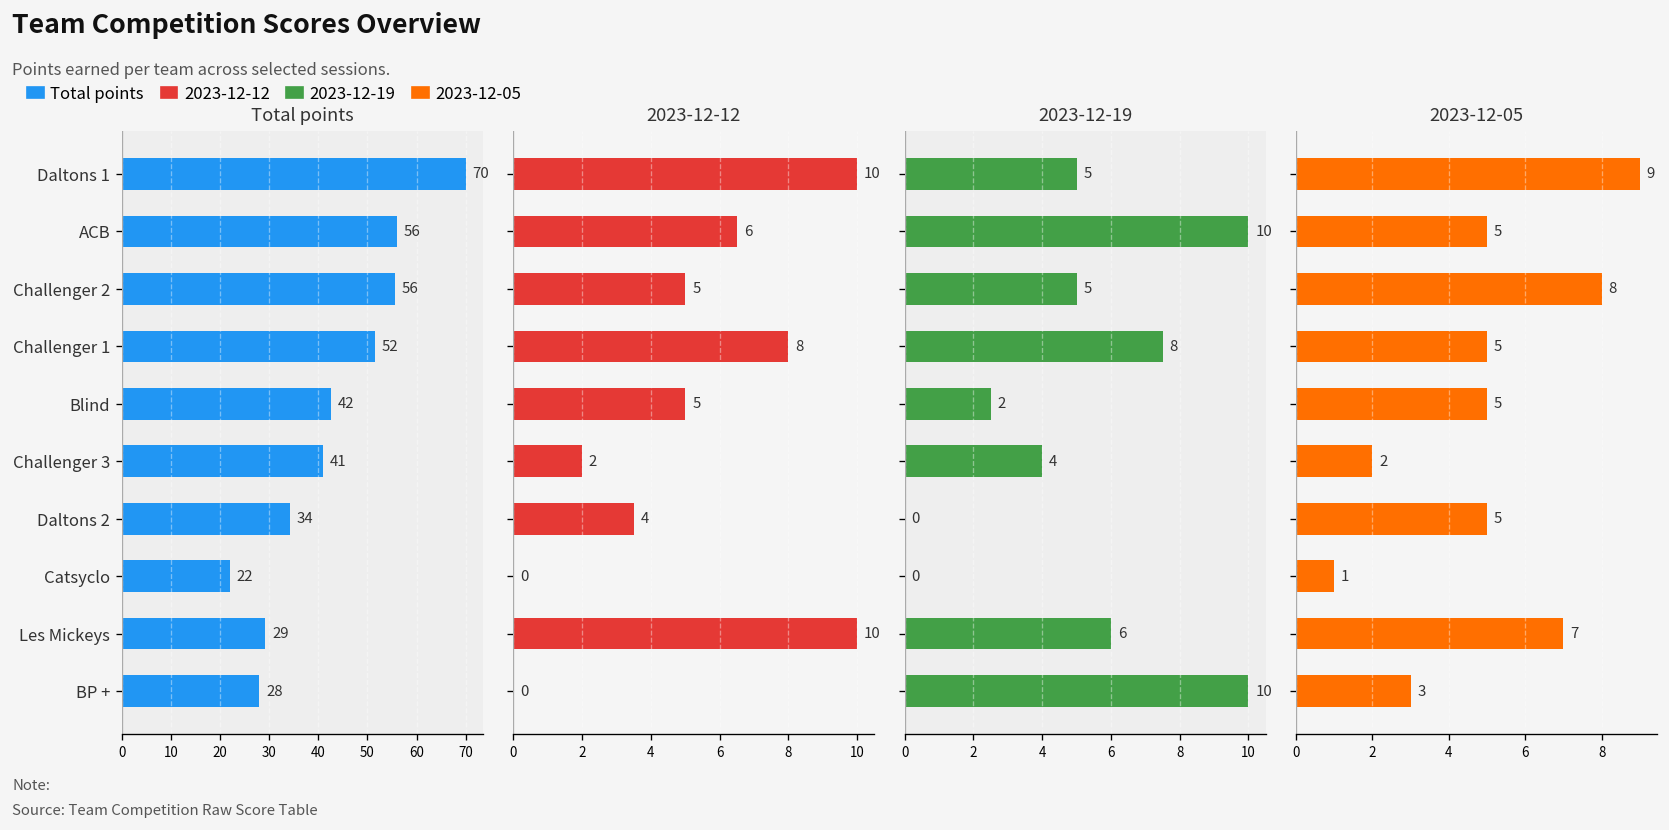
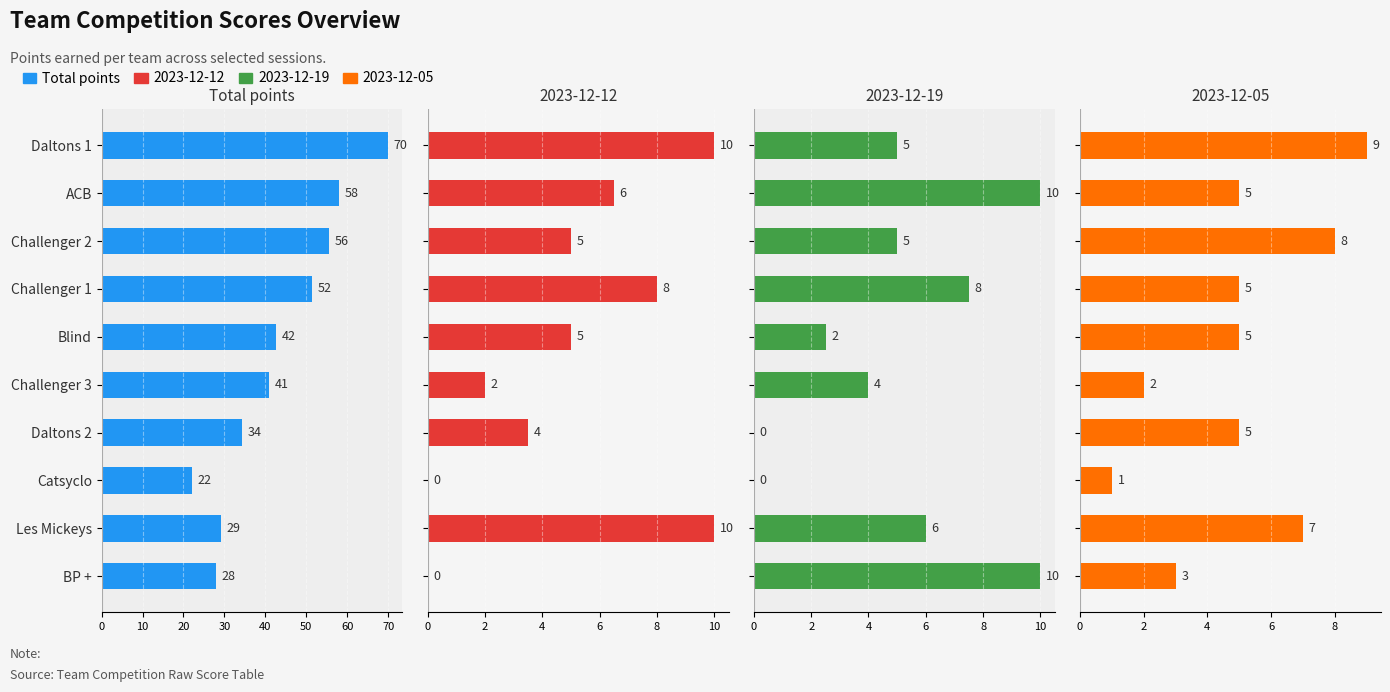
  {
    "Total points": {
      "Daltons 1": 70,
-     "ACB": 56,
+     "ACB": 58,
      "Challenger 2": 56,
      "Challenger 1": 52,
      "Blind": 42,
      "Challenger 3": 41,
      "Daltons 2": 34,
      "Catsyclo": 22,
      "Les Mickeys": 29,
      "BP +": 28
    }
  }
